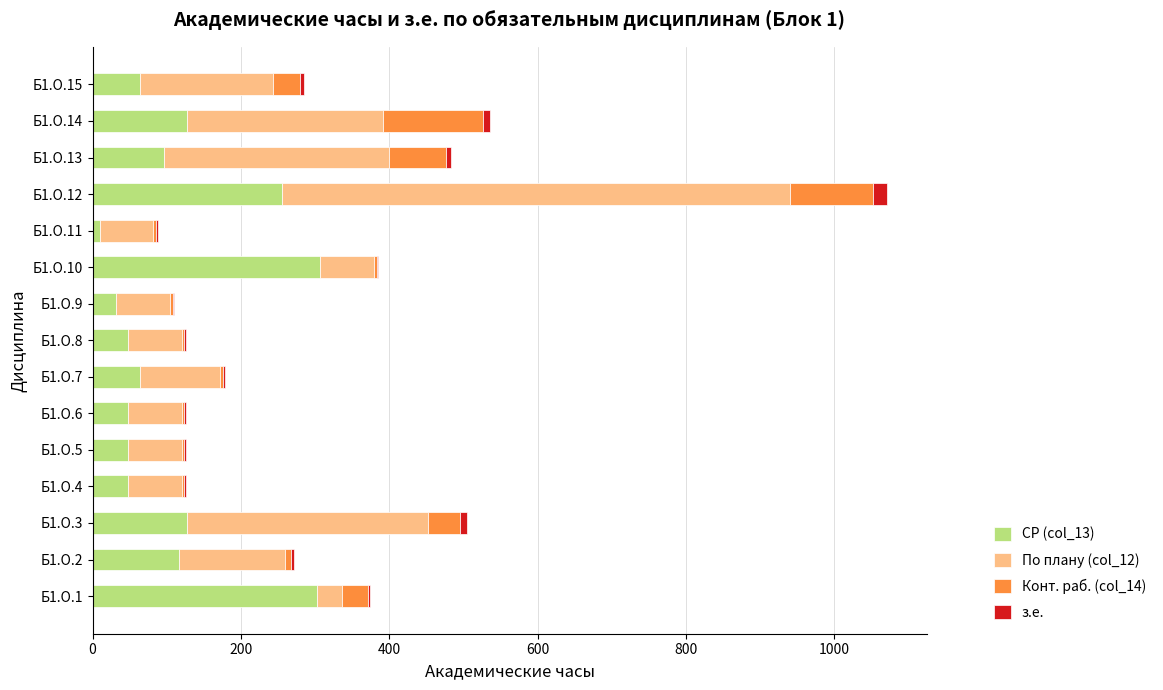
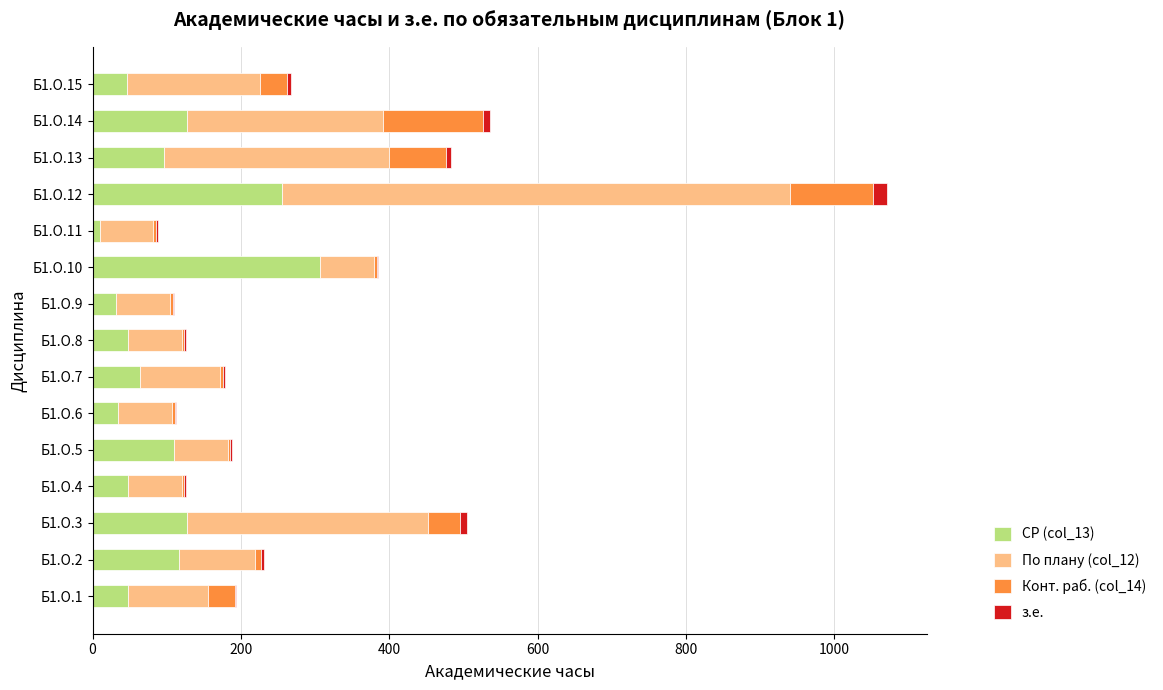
  {
    "СР (col_13)": {
-     "Б1.О.15": 60,
+     "Б1.О.15": 50,
      "Б1.О.14": 130,
      "Б1.О.13": 100,
      "Б1.О.12": 260,
      "Б1.О.11": 10,
      "Б1.О.10": 310,
      "Б1.О.9": 30,
      "Б1.О.8": 50,
      "Б1.О.7": 60,
-     "Б1.О.6": 50,
-     "Б1.О.5": 50,
+     "Б1.О.6": 40,
+     "Б1.О.5": 110,
      "Б1.О.4": 50,
      "Б1.О.3": 130,
      "Б1.О.2": 120,
-     "Б1.О.1": 300
+     "Б1.О.1": 50
    },
    "По плану (col_12)": {
      "Б1.О.15": 180,
      "Б1.О.14": 260,
      "Б1.О.13": 300,
      "Б1.О.12": 680,
      "Б1.О.11": 70,
      "Б1.О.10": 70,
      "Б1.О.9": 70,
      "Б1.О.8": 70,
      "Б1.О.7": 110,
      "Б1.О.6": 70,
      "Б1.О.5": 70,
      "Б1.О.4": 70,
      "Б1.О.3": 320,
-     "Б1.О.2": 140,
-     "Б1.О.1": 30
+     "Б1.О.2": 100,
+     "Б1.О.1": 110
    },
    "Конт. раб. (col_14)": {
      "Б1.О.15": 40,
      "Б1.О.14": 140,
      "Б1.О.13": 80,
      "Б1.О.12": 110,
      "Б1.О.11": 0,
      "Б1.О.10": 0,
      "Б1.О.9": 0,
      "Б1.О.8": 0,
      "Б1.О.7": 0,
      "Б1.О.6": 0,
      "Б1.О.5": 0,
      "Б1.О.4": 0,
      "Б1.О.3": 40,
      "Б1.О.2": 10,
      "Б1.О.1": 40
    },
    "з.е.": {
      "Б1.О.15": 10,
      "Б1.О.14": 10,
      "Б1.О.13": 10,
      "Б1.О.12": 20,
      "Б1.О.3": 10,
      "Б1.О.2": 0
    }
  }
